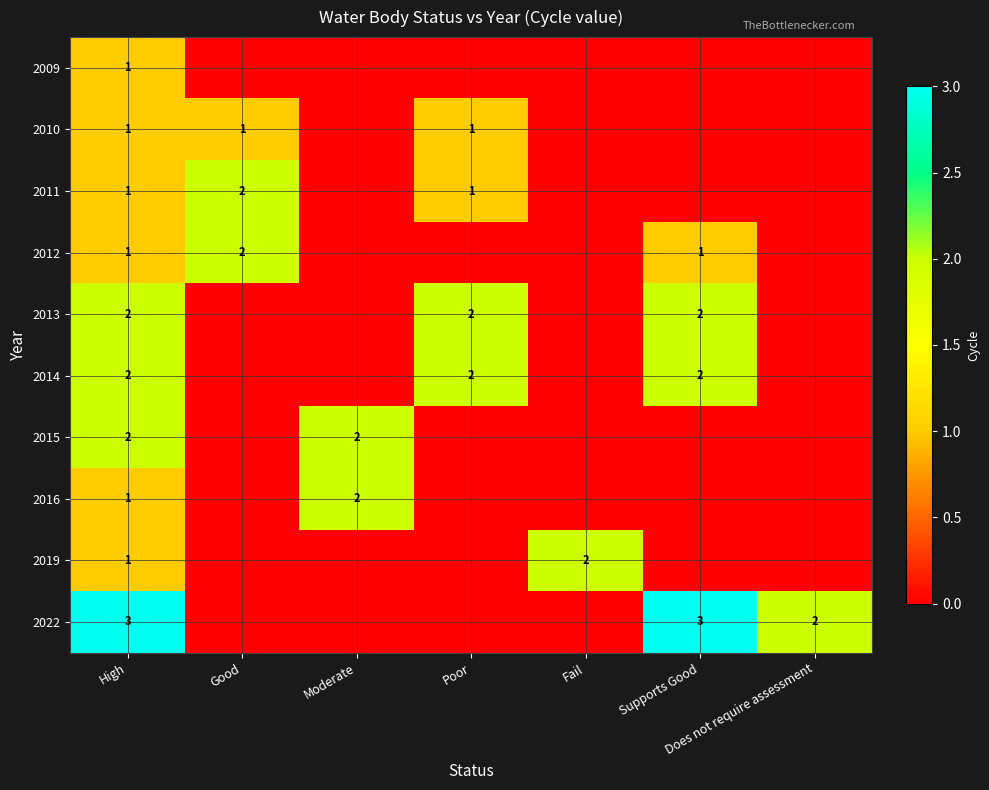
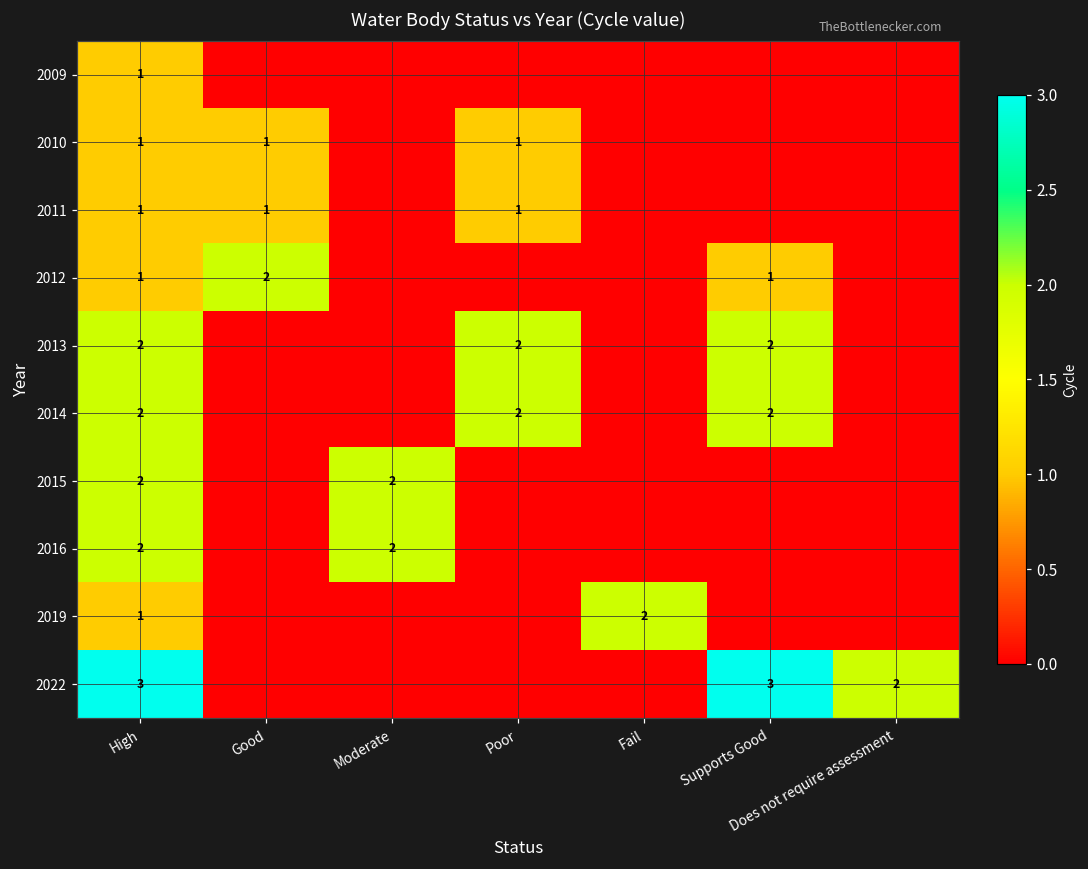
  {
    "2009": {
      "High": 1
    },
    "2010": {
      "High": 1,
      "Good": 1,
      "Poor": 1
    },
    "2011": {
      "High": 1,
-     "Good": 2,
+     "Good": 1,
      "Poor": 1
    },
    "2012": {
      "High": 1,
      "Good": 2,
      "Supports Good": 1
    },
    "2013": {
      "High": 2,
      "Poor": 2,
      "Supports Good": 2
    },
    "2014": {
      "High": 2,
      "Poor": 2,
      "Supports Good": 2
    },
    "2015": {
      "High": 2,
      "Moderate": 2
    },
    "2016": {
-     "High": 1,
+     "High": 2,
      "Moderate": 2
    },
    "2019": {
      "High": 1,
      "Fail": 2
    },
    "2022": {
      "High": 3,
      "Supports Good": 3,
      "Does not require assessment": 2
    }
  }
